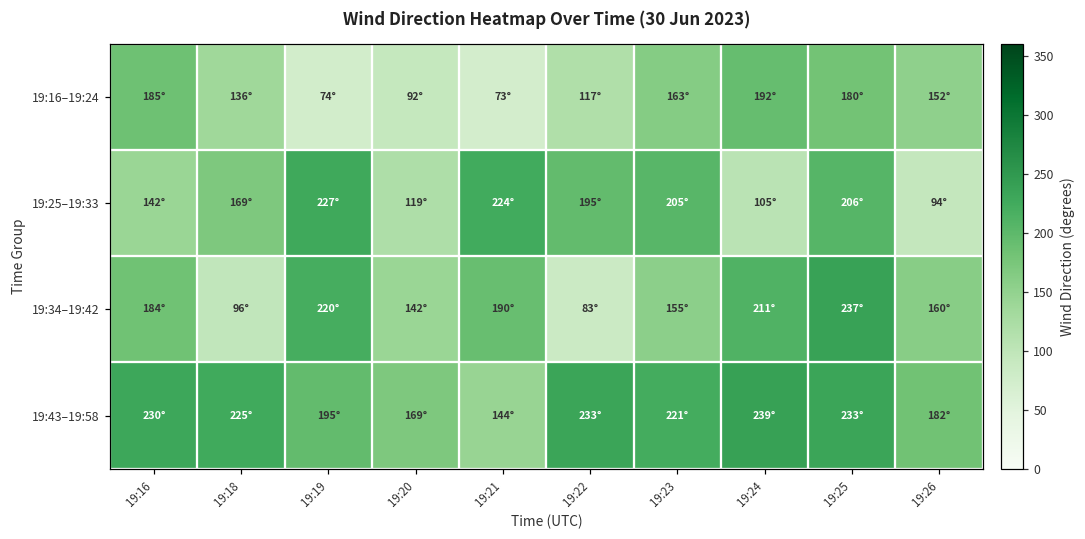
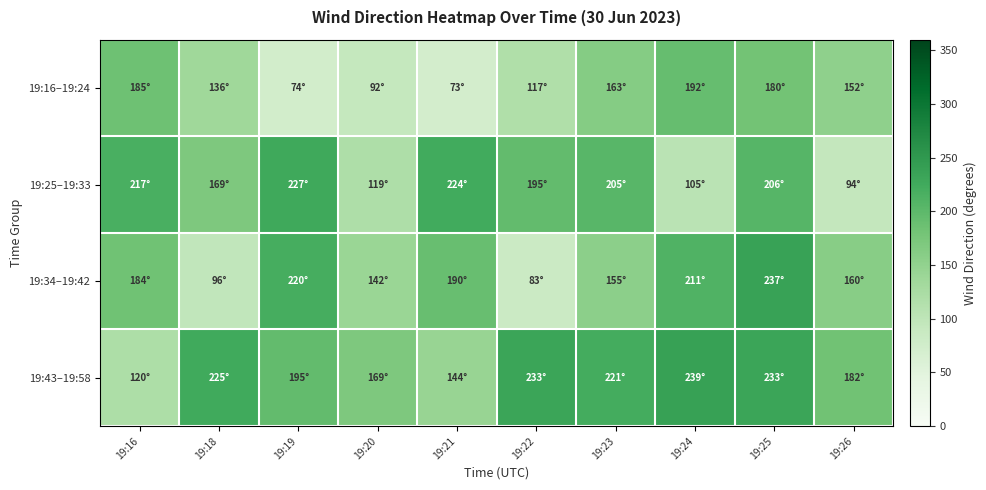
  {
    "19:16–19:24": {
      "19:16": "185°",
      "19:18": "136°",
      "19:19": "74°",
      "19:20": "92°",
      "19:21": "73°",
      "19:22": "117°",
      "19:23": "163°",
      "19:24": "192°",
      "19:25": "180°",
      "19:26": "152°"
    },
    "19:25–19:33": {
-     "19:16": "142°",
+     "19:16": "217°",
      "19:18": "169°",
      "19:19": "227°",
      "19:20": "119°",
      "19:21": "224°",
      "19:22": "195°",
      "19:23": "205°",
      "19:24": "105°",
      "19:25": "206°",
      "19:26": "94°"
    },
    "19:34–19:42": {
      "19:16": "184°",
      "19:18": "96°",
      "19:19": "220°",
      "19:20": "142°",
      "19:21": "190°",
      "19:22": "83°",
      "19:23": "155°",
      "19:24": "211°",
      "19:25": "237°",
      "19:26": "160°"
    },
    "19:43–19:58": {
-     "19:16": "230°",
+     "19:16": "120°",
      "19:18": "225°",
      "19:19": "195°",
      "19:20": "169°",
      "19:21": "144°",
      "19:22": "233°",
      "19:23": "221°",
      "19:24": "239°",
      "19:25": "233°",
      "19:26": "182°"
    }
  }
